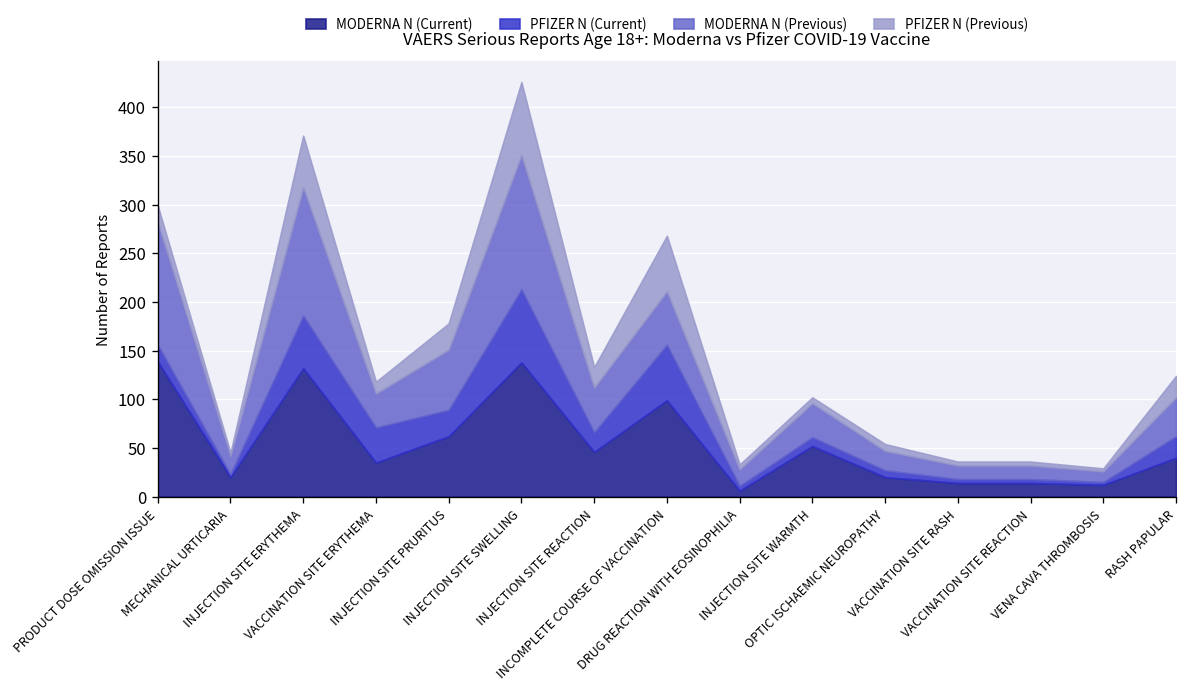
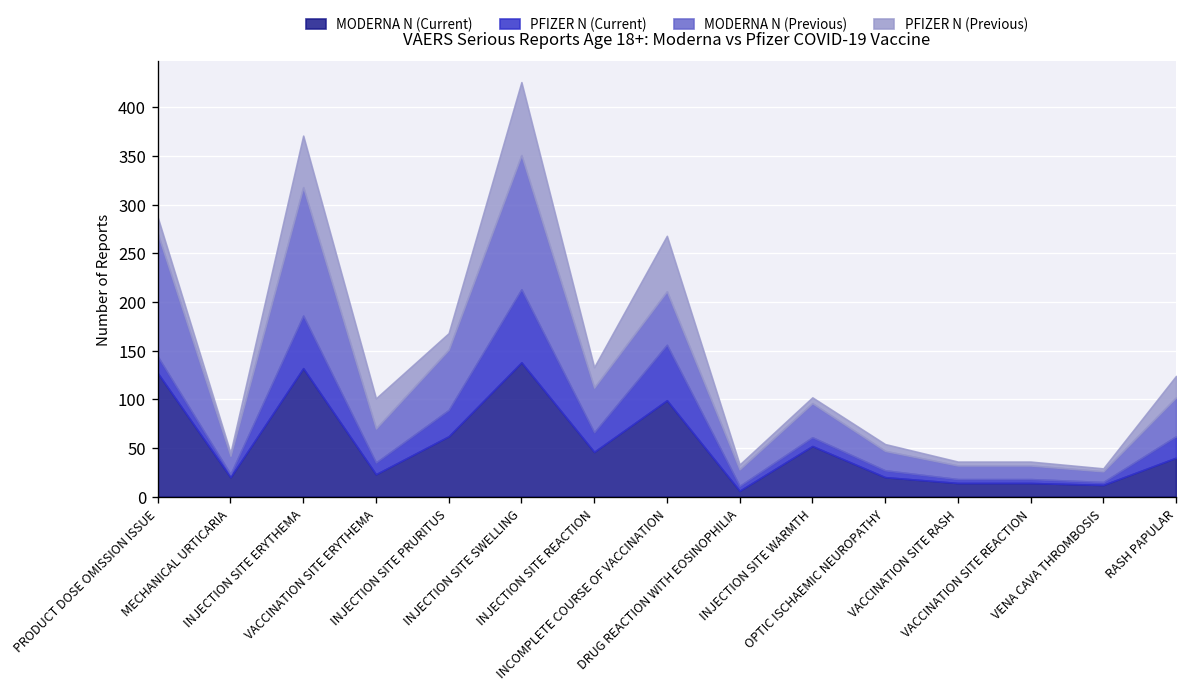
  {
    "MODERNA N (Current)": {
-     "PRODUCT DOSE OMISSION ISSUE": 140,
+     "PRODUCT DOSE OMISSION ISSUE": 130,
      "INJECTION SITE ERYTHEMA": 130,
-     "VACCINATION SITE ERYTHEMA": 40,
+     "VACCINATION SITE ERYTHEMA": 20,
      "INJECTION SITE PRURITUS": 60,
      "INJECTION SITE SWELLING": 140,
      "INJECTION SITE REACTION": 50,
      "INCOMPLETE COURSE OF VACCINATION": 100,
      "DRUG REACTION WITH EOSINOPHILIA": 10,
      "INJECTION SITE WARMTH": 50,
      "OPTIC ISCHAEMIC NEUROPATHY": 20,
      "VACCINATION SITE RASH": 10,
      "VACCINATION SITE REACTION": 10,
      "RASH PAPULAR": 40
    },
    "PFIZER N (Current)": {
      "PRODUCT DOSE OMISSION ISSUE": 20,
      "INJECTION SITE ERYTHEMA": 50,
-     "VACCINATION SITE ERYTHEMA": 40,
+     "VACCINATION SITE ERYTHEMA": 10,
      "INJECTION SITE PRURITUS": 30,
      "INJECTION SITE SWELLING": 80,
      "INJECTION SITE REACTION": 20,
      "INCOMPLETE COURSE OF VACCINATION": 60,
      "DRUG REACTION WITH EOSINOPHILIA": 10,
      "INJECTION SITE WARMTH": 10,
      "OPTIC ISCHAEMIC NEUROPATHY": 10,
      "VACCINATION SITE RASH": 0,
      "VACCINATION SITE REACTION": 0,
      "RASH PAPULAR": 20
    },
    "MODERNA N (Previous)": {
      "PRODUCT DOSE OMISSION ISSUE": 130,
      "INJECTION SITE ERYTHEMA": 130,
      "VACCINATION SITE ERYTHEMA": 40,
      "INJECTION SITE PRURITUS": 60,
      "INJECTION SITE SWELLING": 140,
      "INJECTION SITE REACTION": 50,
      "INCOMPLETE COURSE OF VACCINATION": 60,
      "DRUG REACTION WITH EOSINOPHILIA": 20,
      "INJECTION SITE WARMTH": 40,
      "OPTIC ISCHAEMIC NEUROPATHY": 20,
      "VACCINATION SITE RASH": 10,
      "VACCINATION SITE REACTION": 10,
      "RASH PAPULAR": 40
    },
    "PFIZER N (Previous)": {
      "PRODUCT DOSE OMISSION ISSUE": 20,
      "INJECTION SITE ERYTHEMA": 50,
-     "VACCINATION SITE ERYTHEMA": 10,
-     "INJECTION SITE PRURITUS": 30,
+     "VACCINATION SITE ERYTHEMA": 30,
+     "INJECTION SITE PRURITUS": 20,
      "INJECTION SITE SWELLING": 80,
      "INJECTION SITE REACTION": 20,
      "INCOMPLETE COURSE OF VACCINATION": 60,
      "DRUG REACTION WITH EOSINOPHILIA": 10,
      "INJECTION SITE WARMTH": 10,
      "OPTIC ISCHAEMIC NEUROPATHY": 10,
      "VACCINATION SITE RASH": 0,
      "VACCINATION SITE REACTION": 0,
      "RASH PAPULAR": 20
    }
  }
